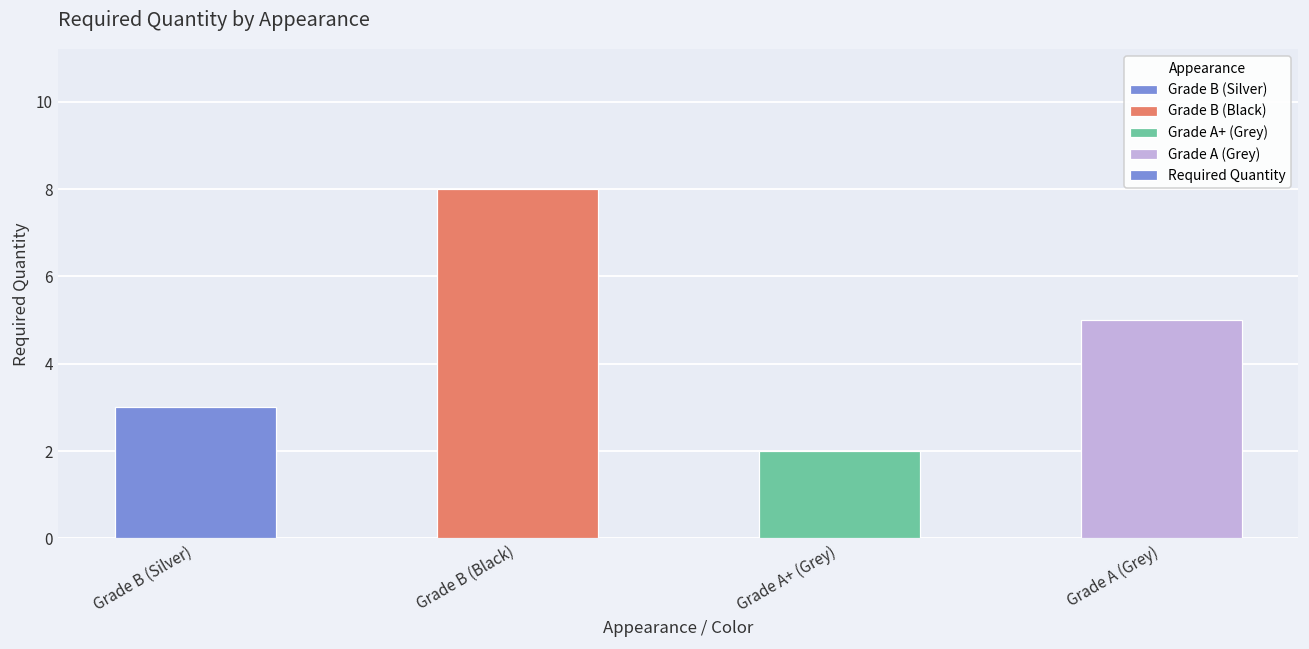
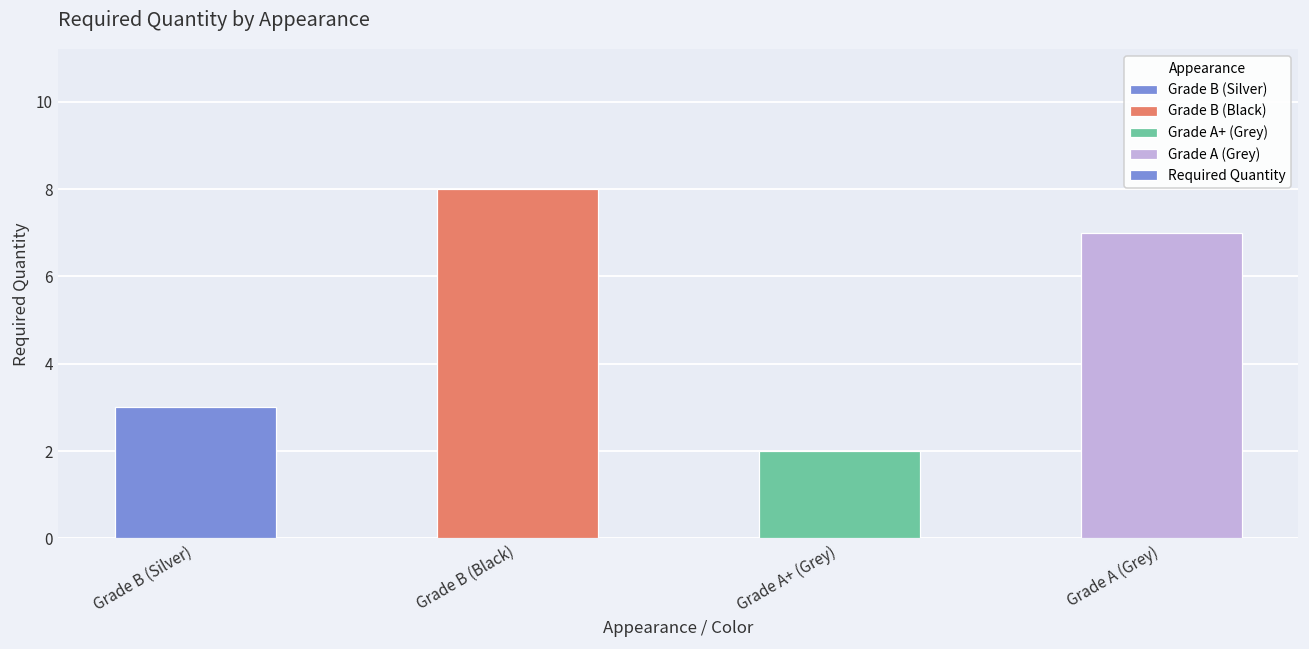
  {
    "Grade B (Silver)": 3,
    "Grade B (Black)": 8,
    "Grade A+ (Grey)": 2,
-   "Grade A (Grey)": 5
+   "Grade A (Grey)": 7
  }
